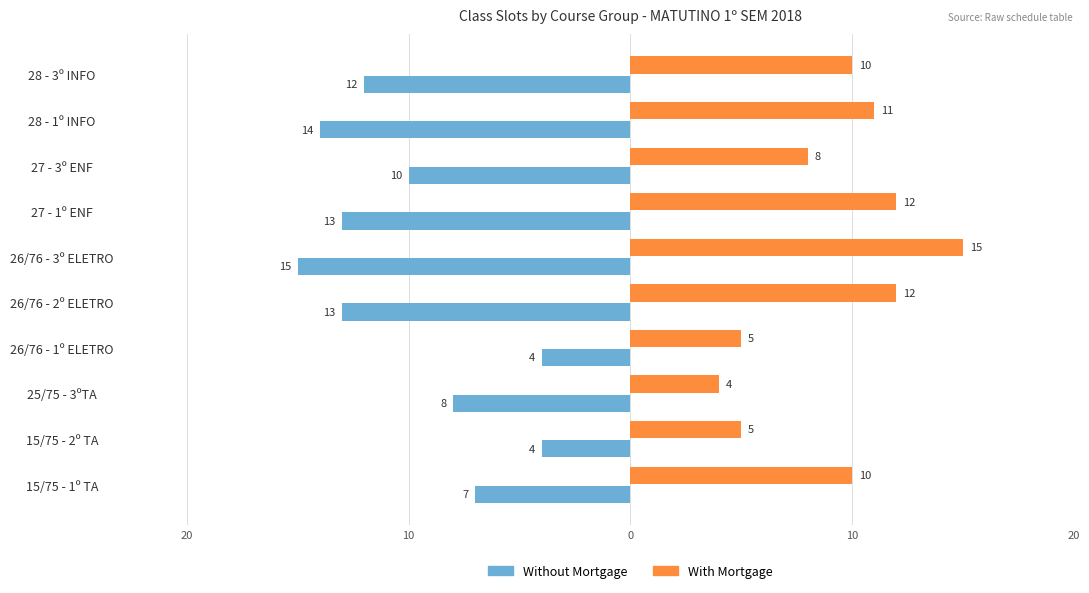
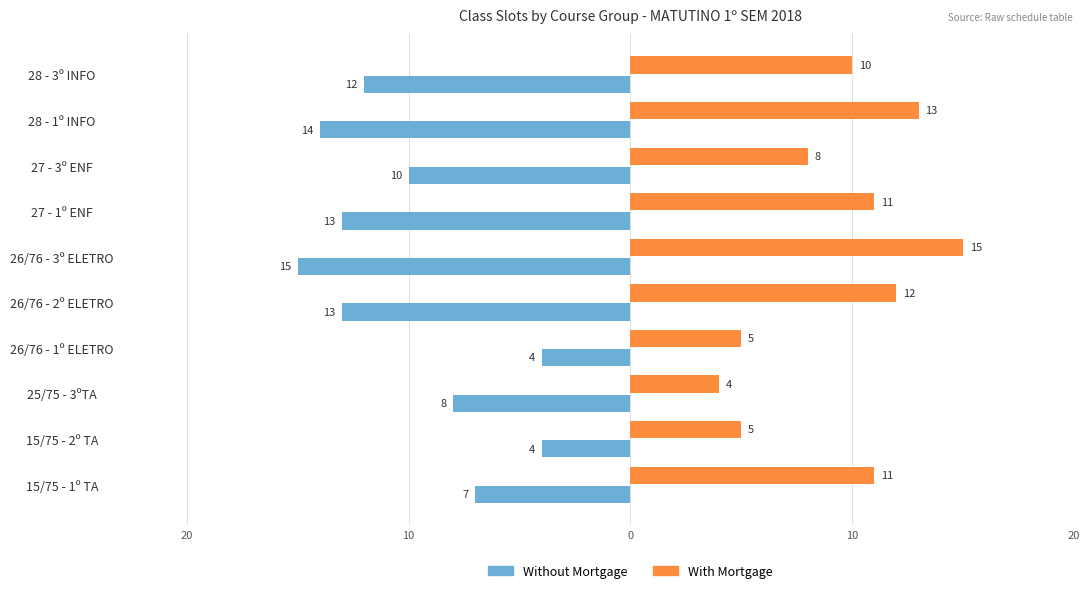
  {
    "With Mortgage": {
      "28 - 3º INFO": 10,
-     "28 - 1º INFO": 11,
+     "28 - 1º INFO": 13,
      "27 - 3º ENF": 8,
-     "27 - 1º ENF": 12,
+     "27 - 1º ENF": 11,
      "26/76 - 3º ELETRO": 15,
      "26/76 - 2º ELETRO": 12,
      "26/76 - 1º ELETRO": 5,
      "25/75 - 3ºTA": 4,
      "15/75 - 2º TA": 5,
-     "15/75 - 1º TA": 10
+     "15/75 - 1º TA": 11
    }
  }
